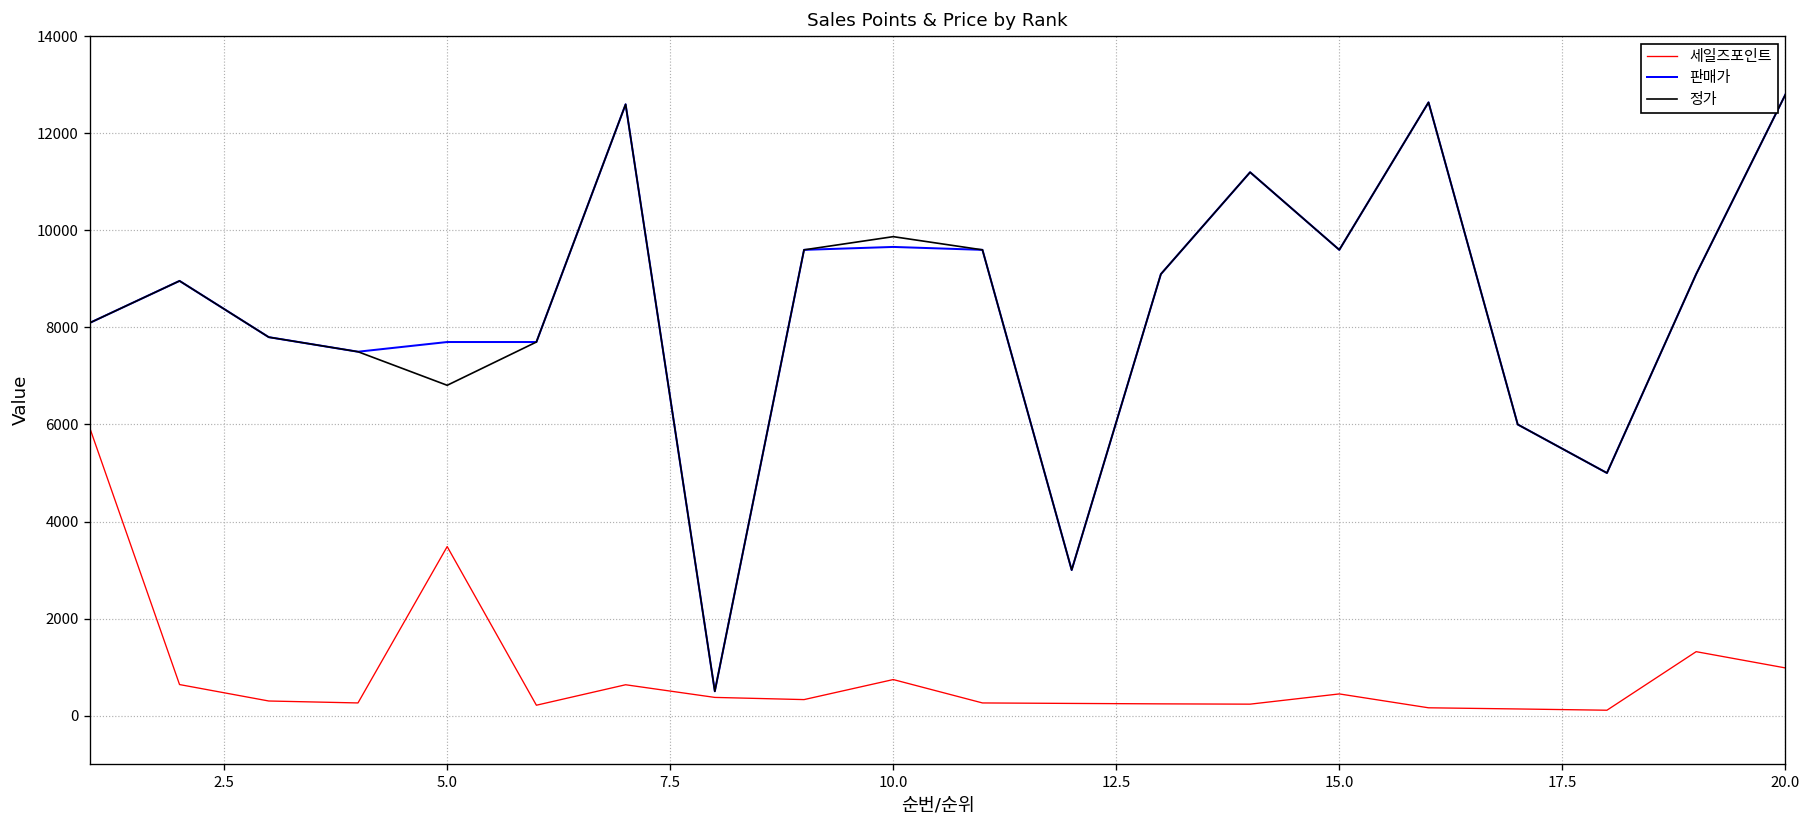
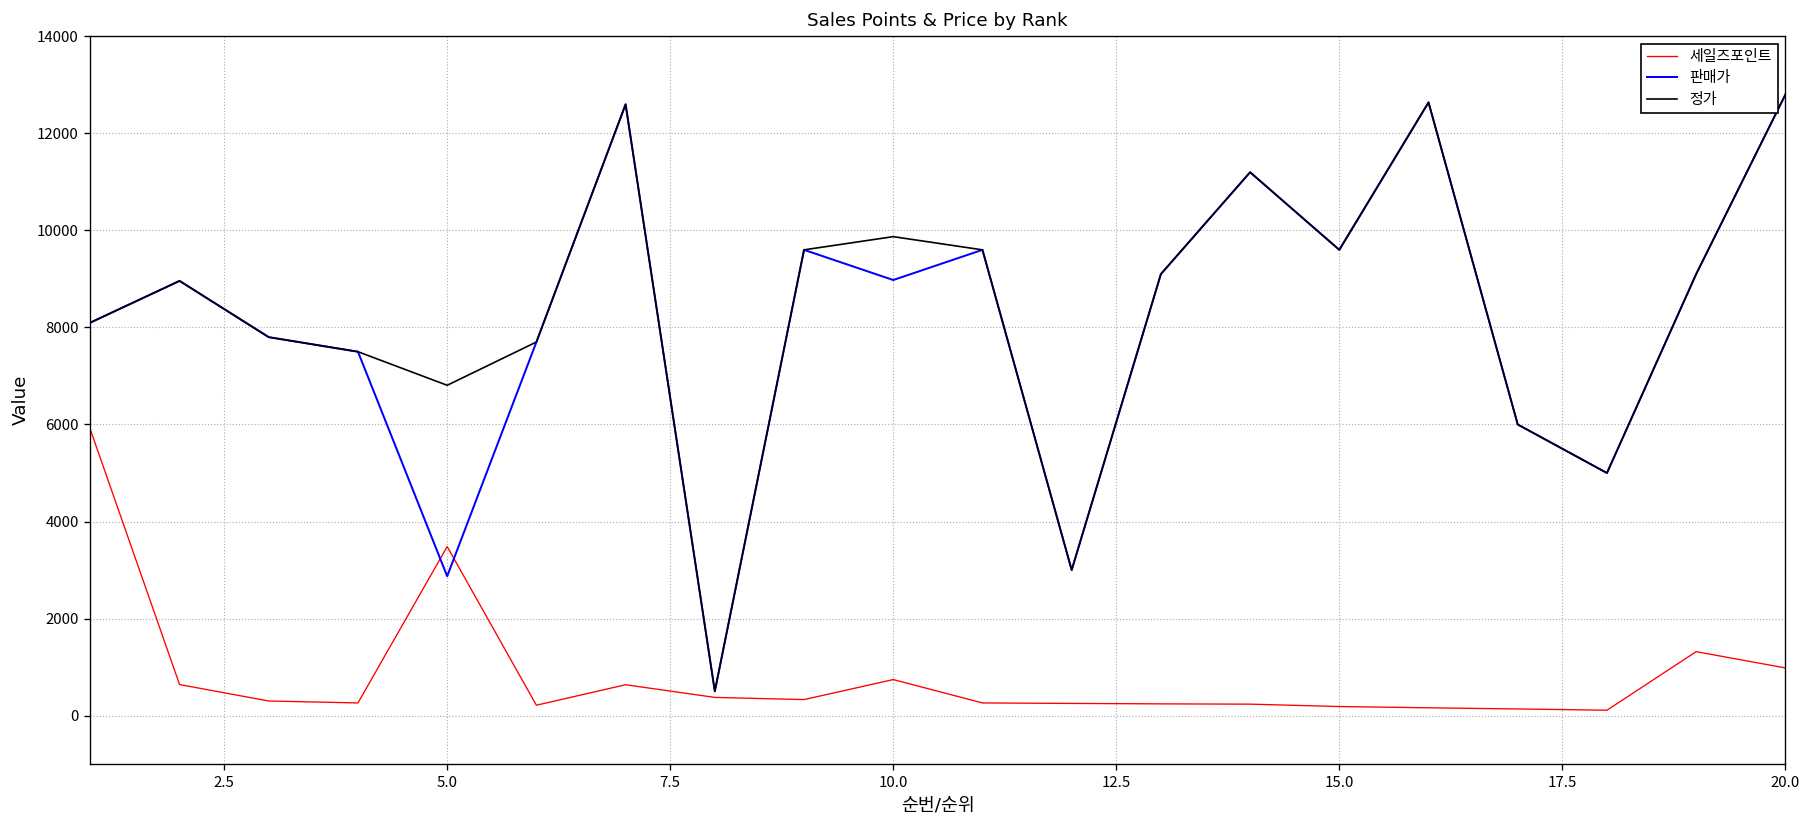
  {
    "세일즈포인트": {
      "5.0": 3500,
      "10.0": 700,
-     "15.0": 400,
+     "15.0": 200,
      "20.0": 1000
    },
    "판매가": {
-     "5.0": 7700,
-     "10.0": 9700
+     "5.0": 2900,
+     "10.0": 9000
    },
    "정가": {
      "5.0": 6800,
      "10.0": 9900
    }
  }
